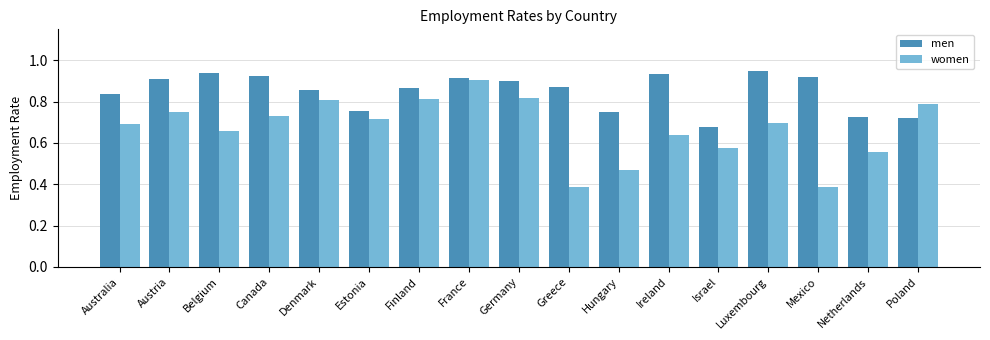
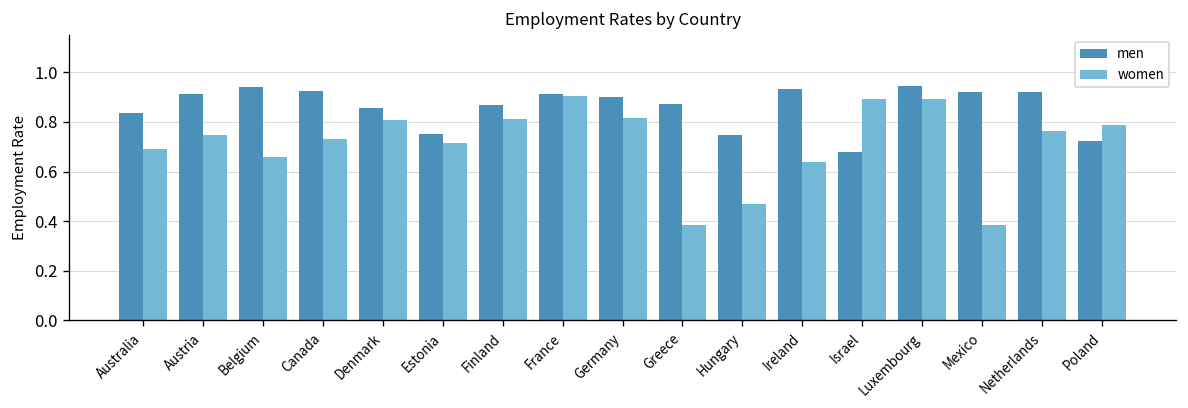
  {
    "men": {
      "Australia": 0.84,
      "Austria": 0.91,
      "Belgium": 0.94,
      "Canada": 0.92,
      "Denmark": 0.86,
      "Estonia": 0.75,
      "Finland": 0.87,
      "France": 0.91,
      "Germany": 0.90,
      "Greece": 0.87,
      "Hungary": 0.75,
      "Ireland": 0.93,
      "Israel": 0.68,
      "Luxembourg": 0.95,
      "Mexico": 0.92,
-     "Netherlands": 0.72,
+     "Netherlands": 0.92,
      "Poland": 0.72
    },
    "women": {
      "Australia": 0.69,
      "Austria": 0.75,
      "Belgium": 0.66,
      "Canada": 0.73,
      "Denmark": 0.81,
      "Estonia": 0.72,
      "Finland": 0.81,
      "France": 0.91,
      "Germany": 0.82,
      "Greece": 0.39,
      "Hungary": 0.47,
      "Ireland": 0.64,
-     "Israel": 0.58,
-     "Luxembourg": 0.70,
+     "Israel": 0.89,
+     "Luxembourg": 0.89,
      "Mexico": 0.39,
-     "Netherlands": 0.56,
+     "Netherlands": 0.76,
      "Poland": 0.79
    }
  }
